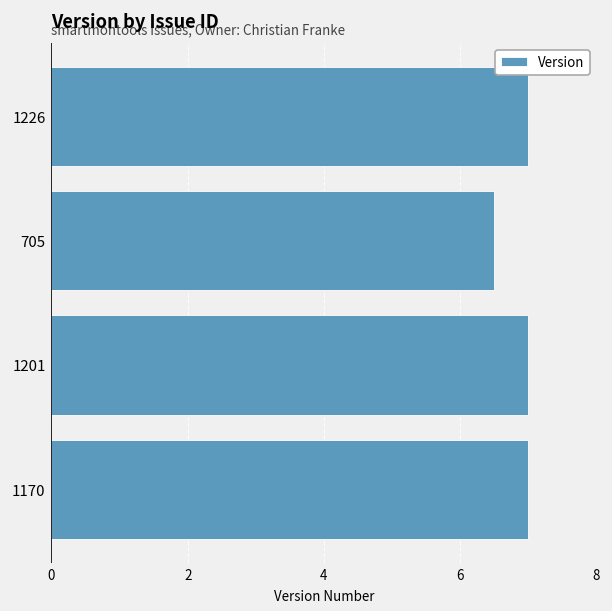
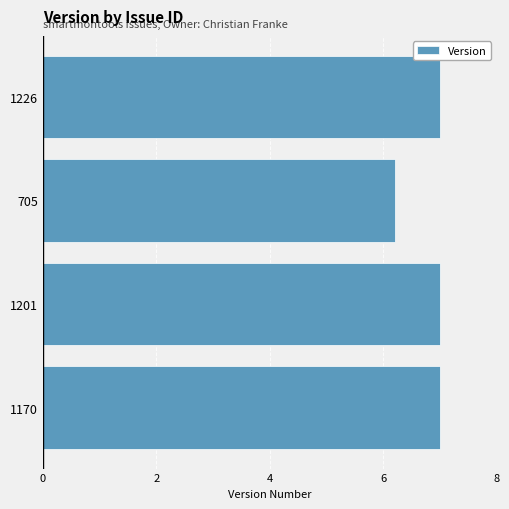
  {
    "1226": 7.0,
-   "705": 6.5,
+   "705": 6.2,
    "1201": 7.0,
    "1170": 7.0
  }
